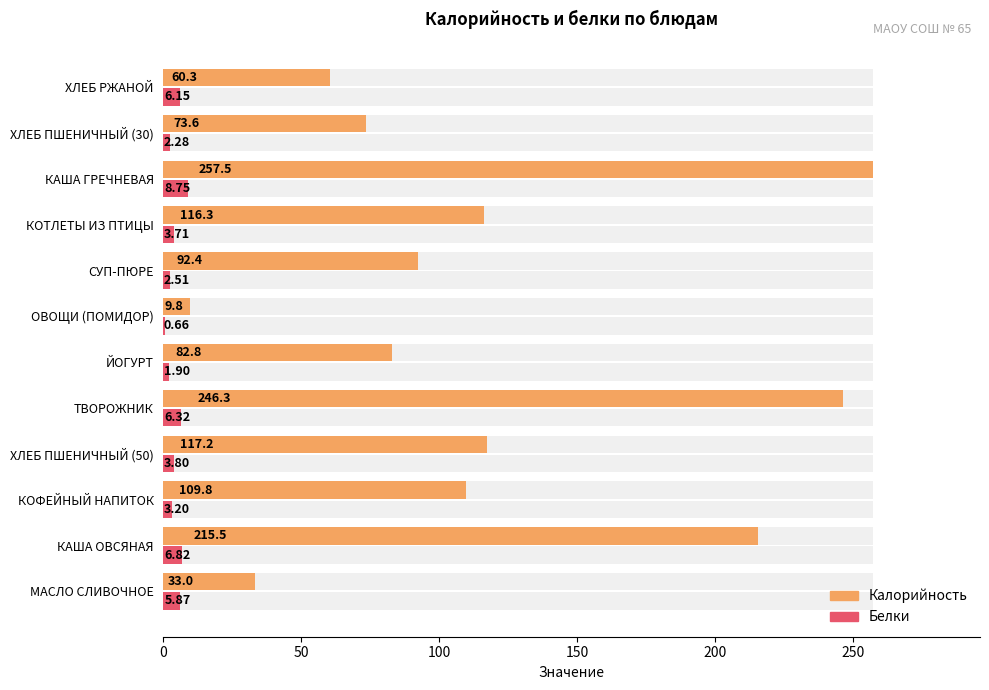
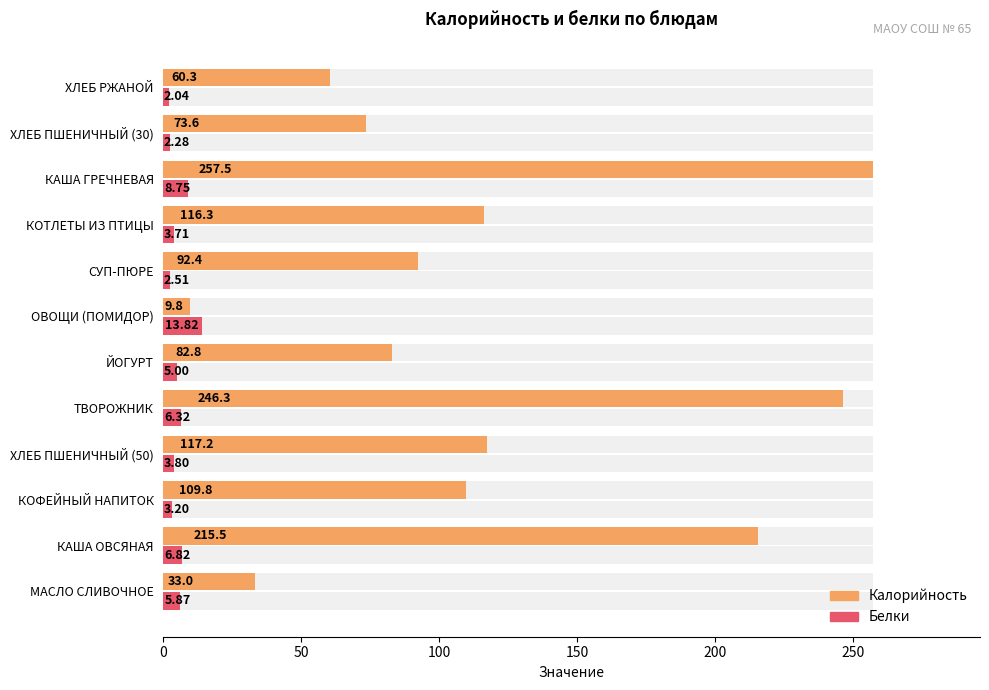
  {
    "Калорийность": {
      "КАША ГРЕЧНЕВАЯ": 257.5
    },
    "Белки": {
-     "ХЛЕБ РЖАНОЙ": 6.15,
-     "ОВОЩИ (ПОМИДОР)": 0.66,
-     "ЙОГУРТ": 1.90
+     "ХЛЕБ РЖАНОЙ": 2.04,
+     "ОВОЩИ (ПОМИДОР)": 13.82,
+     "ЙОГУРТ": 5.00
    }
  }
